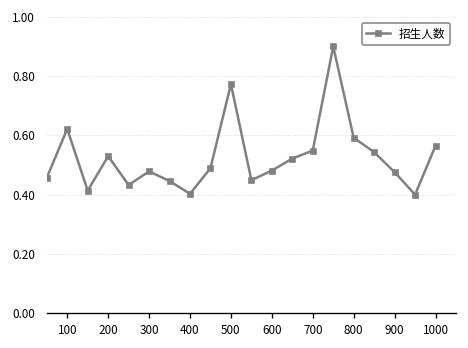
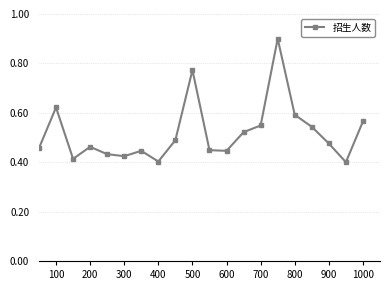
  {
    "100": 0.62,
-   "200": 0.53,
-   "300": 0.48,
+   "200": 0.46,
+   "300": 0.42,
    "400": 0.40,
    "500": 0.77,
-   "600": 0.48,
+   "600": 0.45,
    "700": 0.55,
    "800": 0.59,
    "900": 0.48,
    "1000": 0.56
  }
